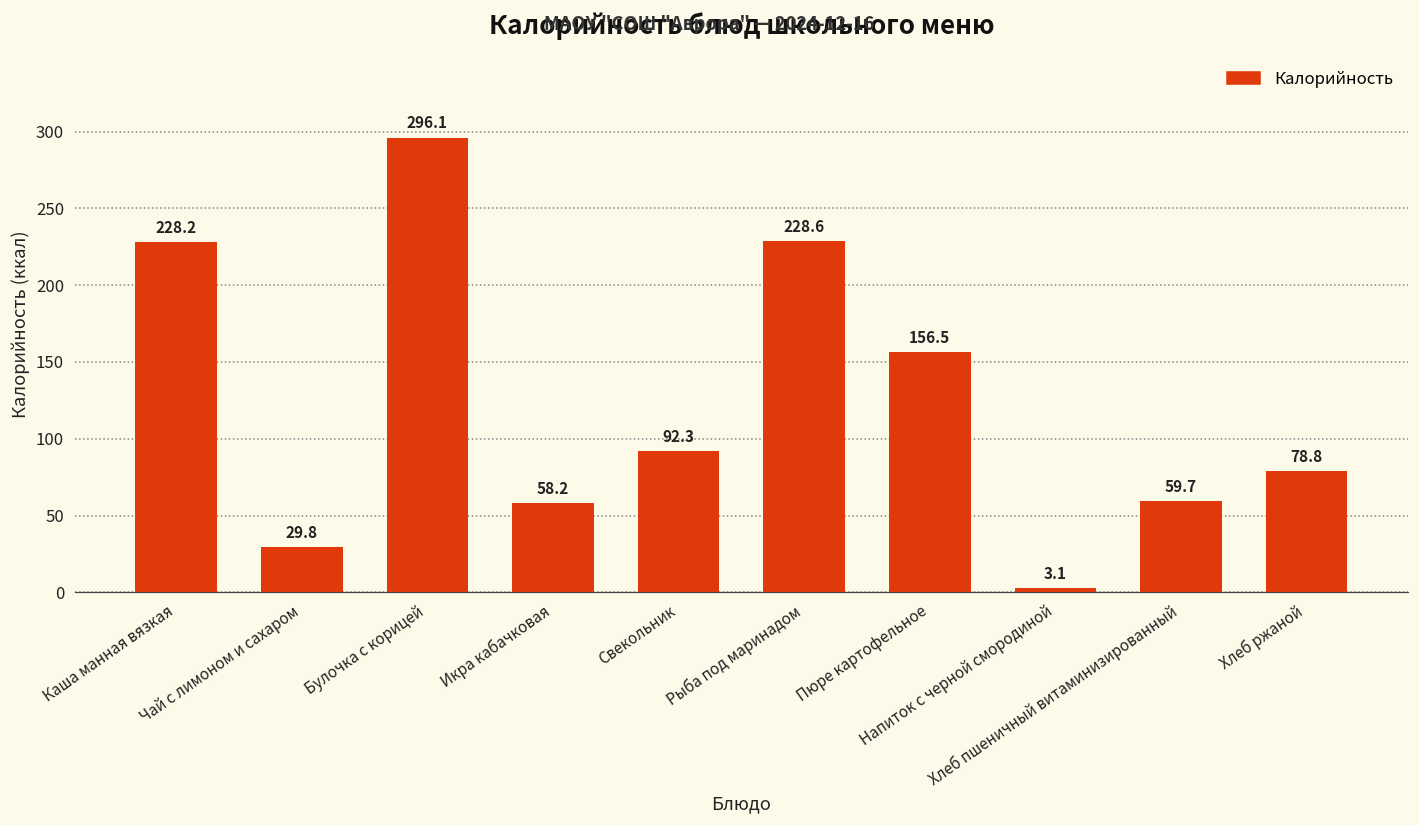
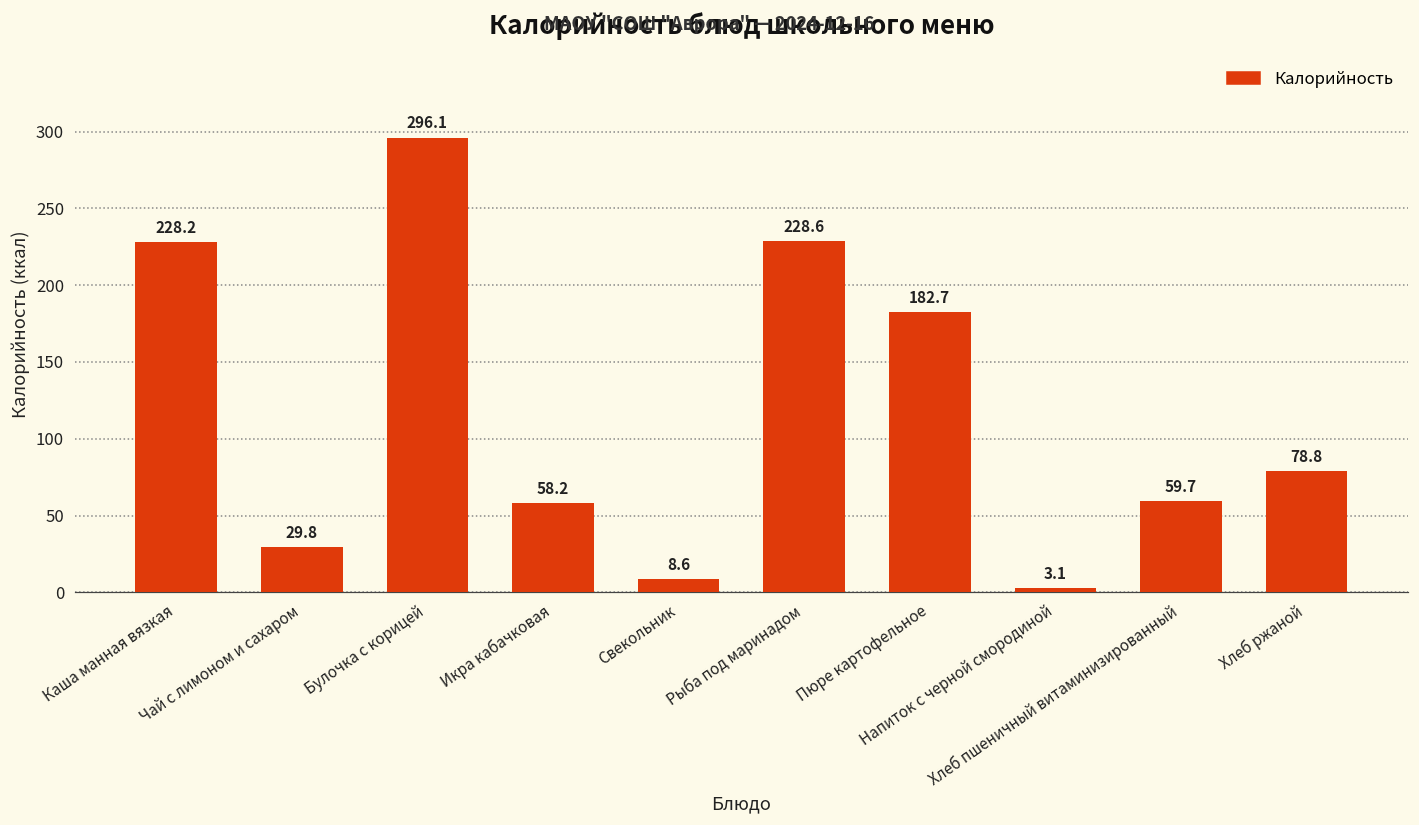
  {
    "Каша манная вязкая": 228.2,
    "Чай с лимоном и сахаром": 29.8,
    "Булочка с корицей": 296.1,
    "Икра кабачковая": 58.2,
-   "Свекольник": 92.3,
+   "Свекольник": 8.6,
    "Рыба под маринадом": 228.6,
-   "Пюре картофельное": 156.5,
+   "Пюре картофельное": 182.7,
    "Напиток с черной смородиной": 3.1,
    "Хлеб пшеничный витаминизированный": 59.7,
    "Хлеб ржаной": 78.8
  }
